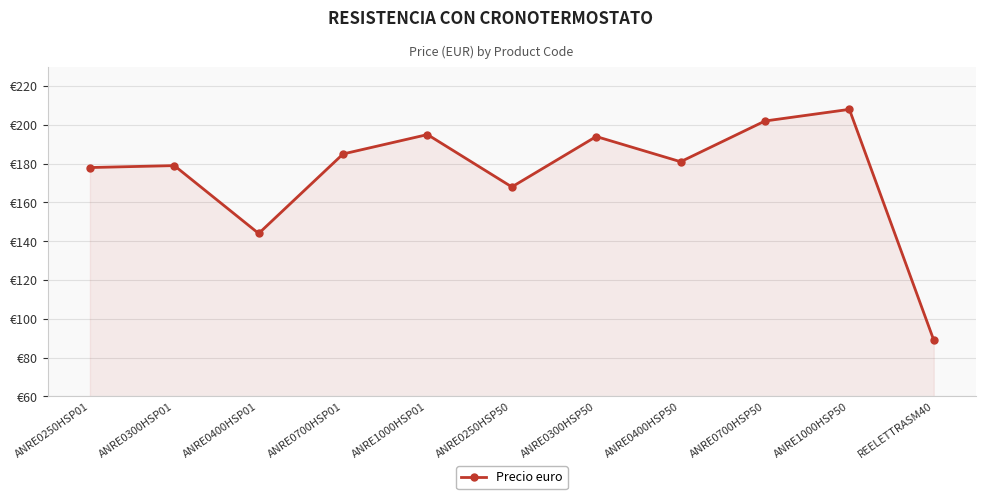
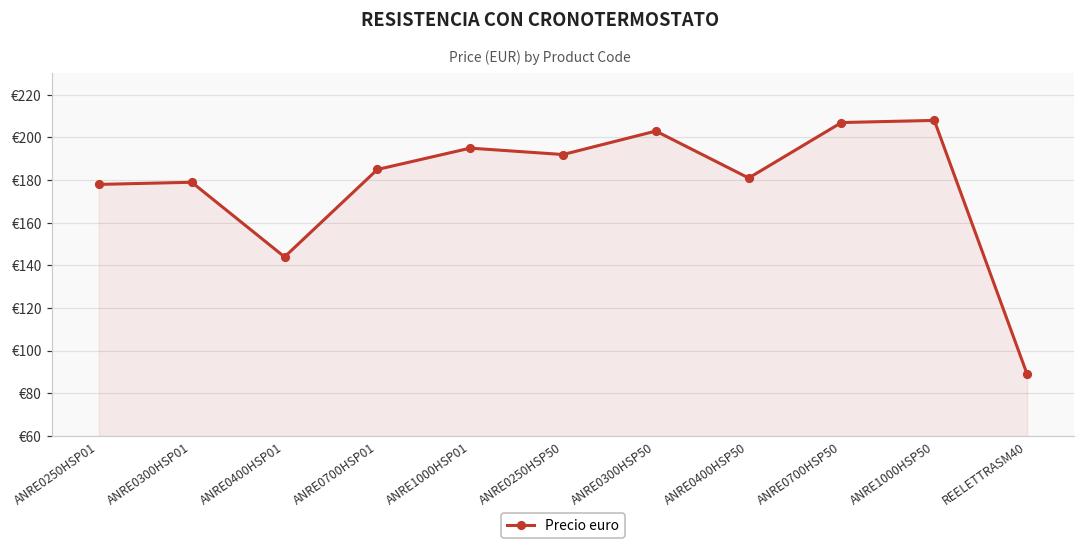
  {
    "ANRE0250HSP01": "€178",
    "ANRE0300HSP01": "€179",
    "ANRE0400HSP01": "€144",
    "ANRE0700HSP01": "€185",
    "ANRE1000HSP01": "€195",
-   "ANRE0250HSP50": "€168",
-   "ANRE0300HSP50": "€194",
+   "ANRE0250HSP50": "€192",
+   "ANRE0300HSP50": "€203",
    "ANRE0400HSP50": "€181",
-   "ANRE0700HSP50": "€202",
+   "ANRE0700HSP50": "€207",
    "ANRE1000HSP50": "€208",
    "REELETTRASM40": "€89"
  }
